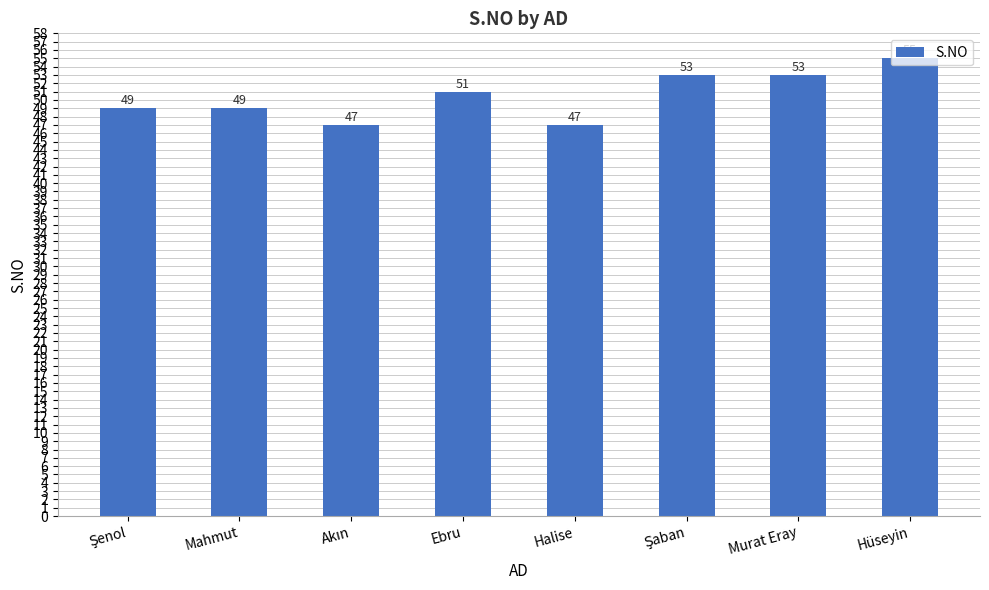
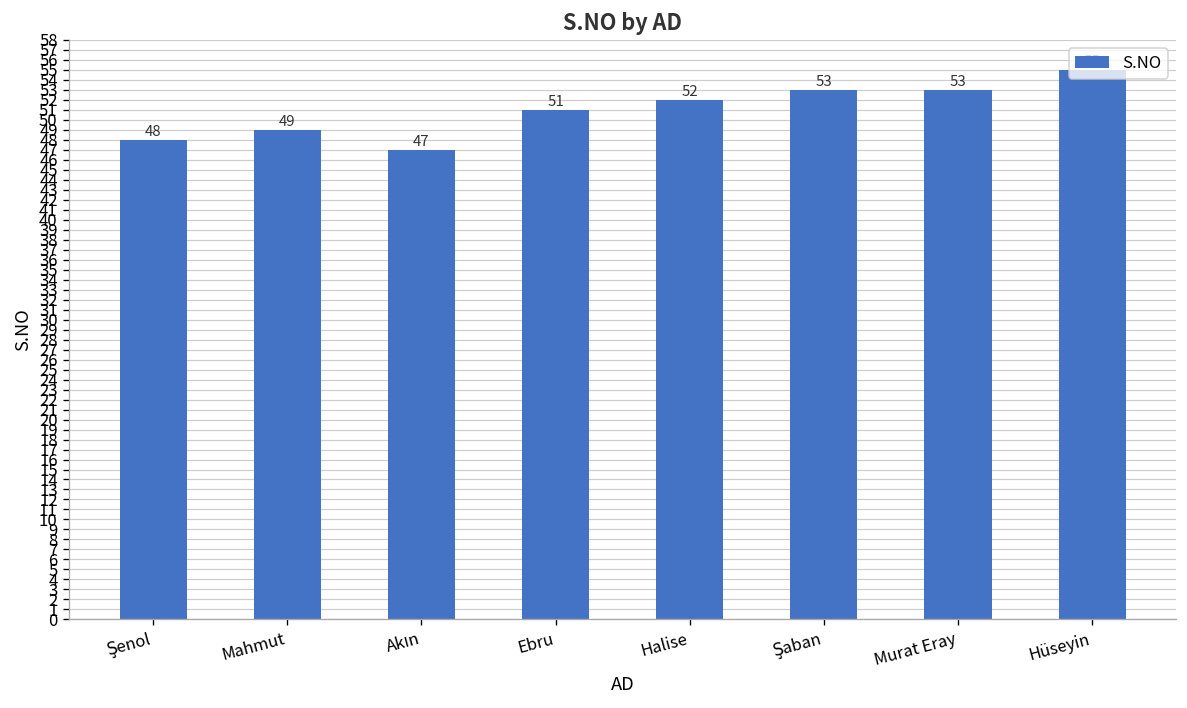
  {
-   "Şenol": 49,
+   "Şenol": 48,
    "Mahmut": 49,
    "Akın": 47,
    "Ebru": 51,
-   "Halise": 47,
+   "Halise": 52,
    "Şaban": 53,
    "Murat Eray": 53
  }
